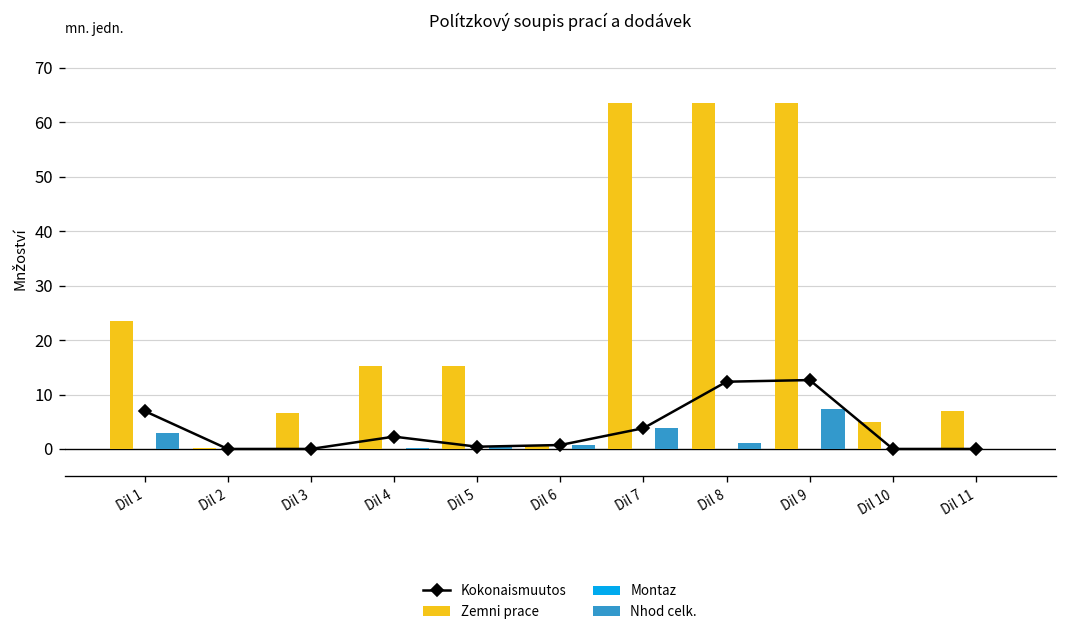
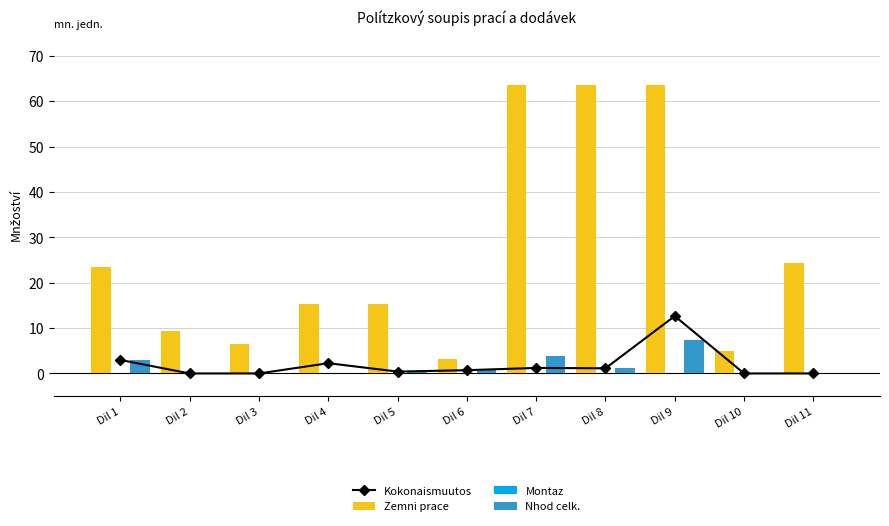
  {
    "Zemni prace": {
      "Dil 1": 23,
-     "Dil 2": 0,
+     "Dil 2": 9,
      "Dil 3": 7,
      "Dil 4": 15,
      "Dil 5": 15,
-     "Dil 6": 1,
+     "Dil 6": 3,
      "Dil 7": 64,
      "Dil 8": 64,
      "Dil 9": 64,
      "Dil 10": 5,
-     "Dil 11": 7
+     "Dil 11": 24
    },
    "Kokonaismuutos": {
-     "Dil 1": 7,
+     "Dil 1": 3,
      "Dil 2": 0,
      "Dil 3": 0,
      "Dil 4": 2,
      "Dil 5": 0,
      "Dil 6": 1,
-     "Dil 7": 4,
-     "Dil 8": 12,
+     "Dil 7": 1,
+     "Dil 8": 1,
      "Dil 9": 13,
      "Dil 10": 0,
      "Dil 11": 0
    },
    "Montaz": {
      "Dil 1": 0,
      "Dil 2": 0,
      "Dil 3": 0,
      "Dil 4": 0,
      "Dil 5": 0,
      "Dil 6": 0,
      "Dil 7": 0,
      "Dil 8": 0,
      "Dil 9": 0,
      "Dil 10": 0,
      "Dil 11": 0
    },
    "Nhod celk.": {
      "Dil 1": 3,
      "Dil 2": 0,
      "Dil 3": 0,
      "Dil 6": 1,
      "Dil 7": 4,
      "Dil 8": 1,
      "Dil 9": 7,
      "Dil 10": 0,
      "Dil 11": 0
    }
  }
